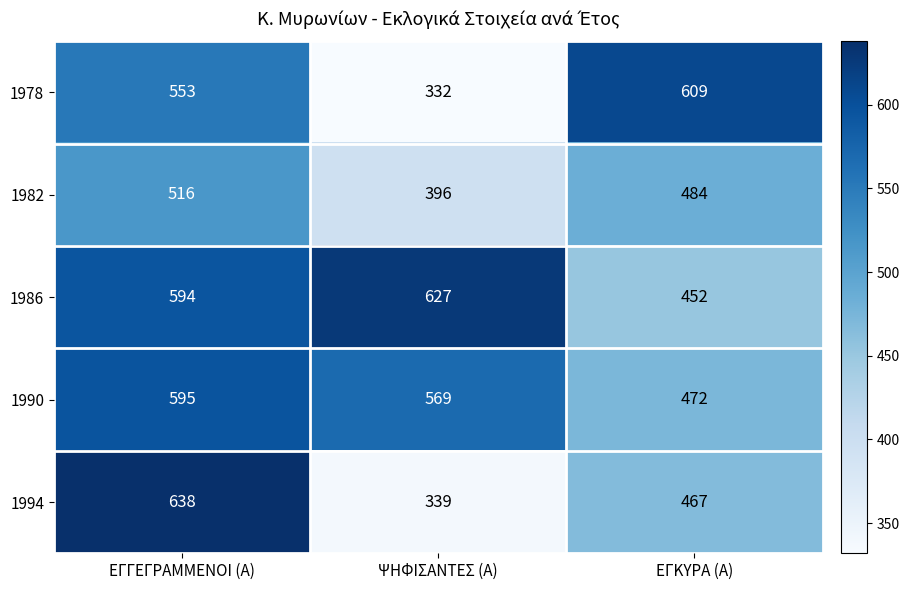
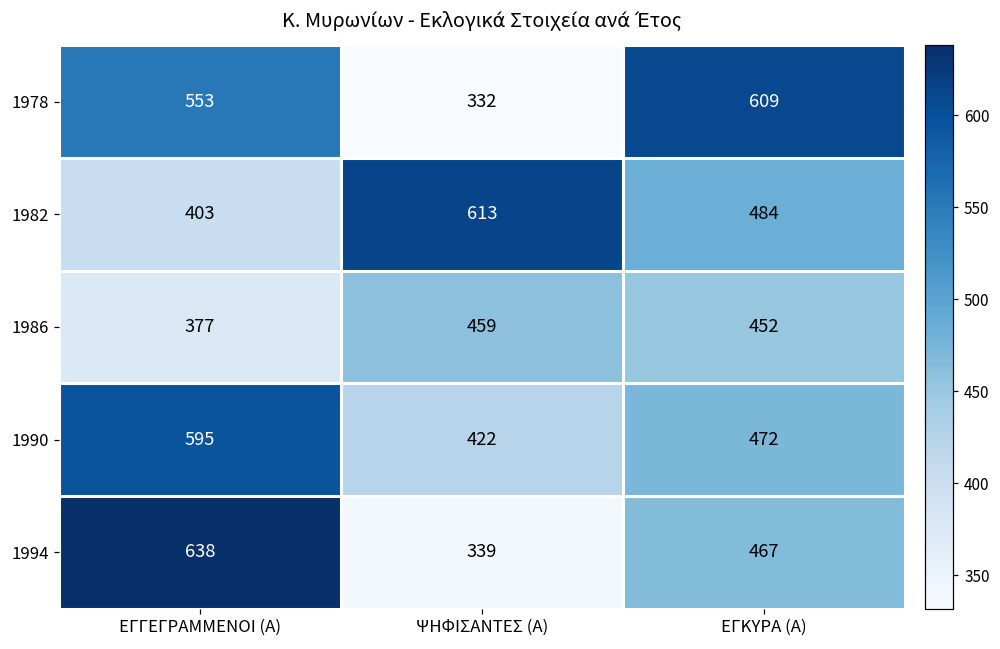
  {
    "1978": {
      "ΕΓΓΕΓΡΑΜΜΕΝΟΙ (Α)": 553,
      "ΨΗΦΙΣΑΝΤΕΣ (Α)": 332,
      "ΕΓΚΥΡΑ (Α)": 609
    },
    "1982": {
-     "ΕΓΓΕΓΡΑΜΜΕΝΟΙ (Α)": 516,
-     "ΨΗΦΙΣΑΝΤΕΣ (Α)": 396,
+     "ΕΓΓΕΓΡΑΜΜΕΝΟΙ (Α)": 403,
+     "ΨΗΦΙΣΑΝΤΕΣ (Α)": 613,
      "ΕΓΚΥΡΑ (Α)": 484
    },
    "1986": {
-     "ΕΓΓΕΓΡΑΜΜΕΝΟΙ (Α)": 594,
-     "ΨΗΦΙΣΑΝΤΕΣ (Α)": 627,
+     "ΕΓΓΕΓΡΑΜΜΕΝΟΙ (Α)": 377,
+     "ΨΗΦΙΣΑΝΤΕΣ (Α)": 459,
      "ΕΓΚΥΡΑ (Α)": 452
    },
    "1990": {
      "ΕΓΓΕΓΡΑΜΜΕΝΟΙ (Α)": 595,
-     "ΨΗΦΙΣΑΝΤΕΣ (Α)": 569,
+     "ΨΗΦΙΣΑΝΤΕΣ (Α)": 422,
      "ΕΓΚΥΡΑ (Α)": 472
    },
    "1994": {
      "ΕΓΓΕΓΡΑΜΜΕΝΟΙ (Α)": 638,
      "ΨΗΦΙΣΑΝΤΕΣ (Α)": 339,
      "ΕΓΚΥΡΑ (Α)": 467
    }
  }
